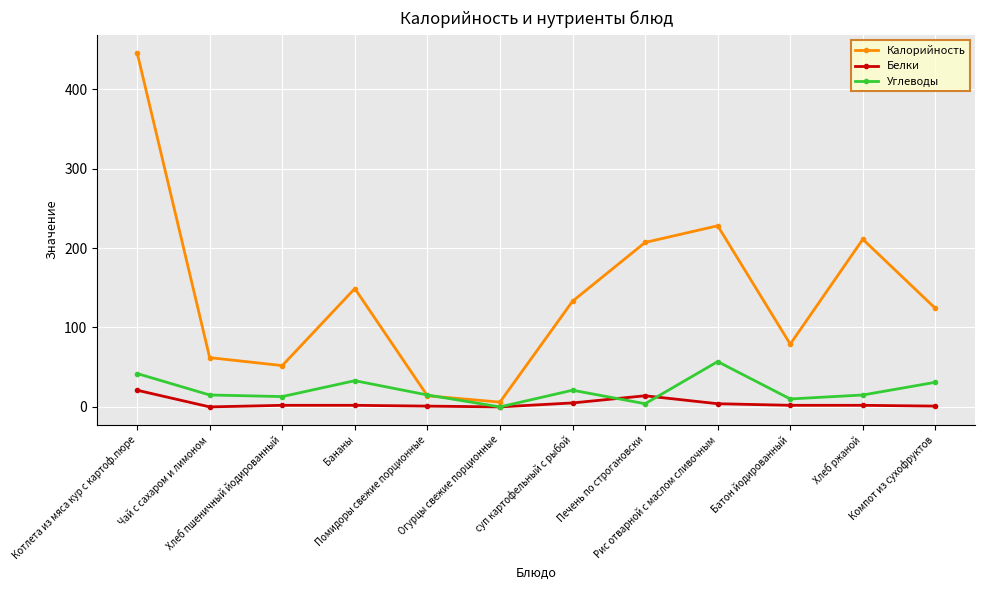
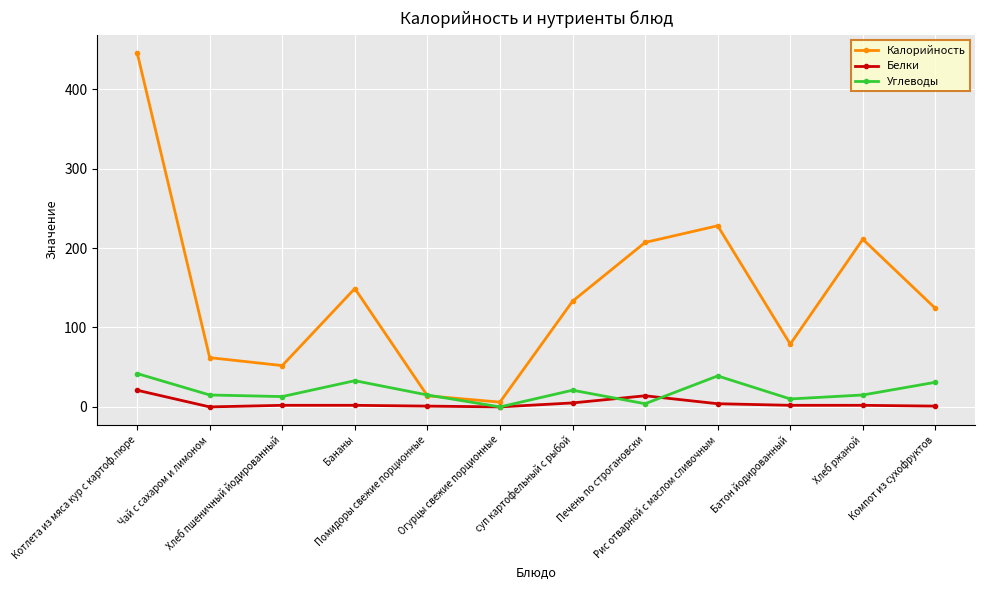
  {
    "Калорийность": {
      "Котлета из мяса кур с картоф.пюре": 450,
      "Чай с сахаром и лимоном": 60,
      "Хлеб пшеничный йодированный": 50,
      "Бананы": 150,
      "Огурцы свежие порционные": 10,
      "суп картофельный с рыбой": 130,
      "Печень по строгановски": 210,
      "Рис отварной с маслом сливочным": 230,
      "Батон йодированный": 80,
      "Хлеб ржаной": 210,
      "Компот из сухофруктов": 120
    },
    "Белки": {
      "Котлета из мяса кур с картоф.пюре": 20,
      "Чай с сахаром и лимоном": 0,
      "Хлеб пшеничный йодированный": 0,
      "Бананы": 0,
      "Помидоры свежие порционные": 0,
      "суп картофельный с рыбой": 10,
      "Печень по строгановски": 10,
      "Рис отварной с маслом сливочным": 0,
      "Батон йодированный": 0,
      "Хлеб ржаной": 0,
      "Компот из сухофруктов": 0
    },
    "Углеводы": {
      "Котлета из мяса кур с картоф.пюре": 40,
      "Чай с сахаром и лимоном": 20,
      "Хлеб пшеничный йодированный": 10,
      "Бананы": 30,
      "суп картофельный с рыбой": 20,
      "Печень по строгановски": 0,
-     "Рис отварной с маслом сливочным": 60,
+     "Рис отварной с маслом сливочным": 40,
      "Батон йодированный": 10,
      "Хлеб ржаной": 20,
      "Компот из сухофруктов": 30
    }
  }
